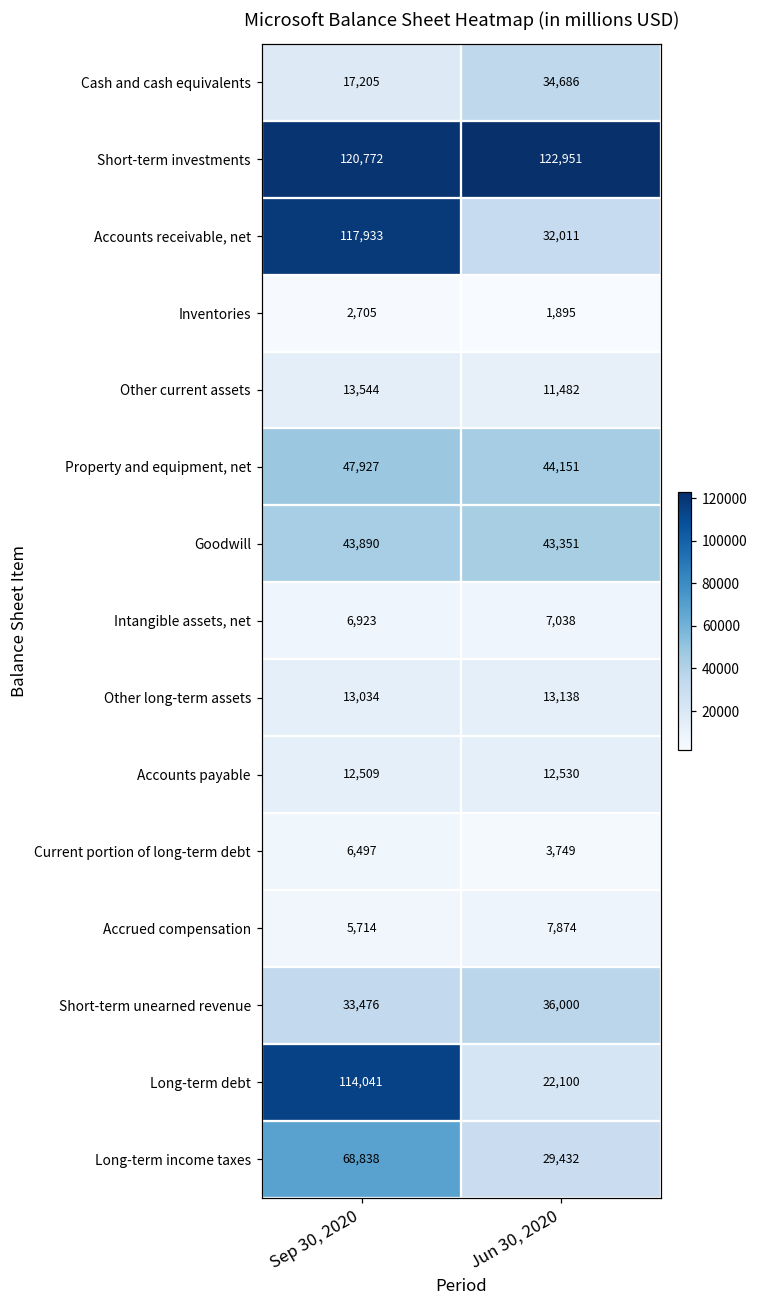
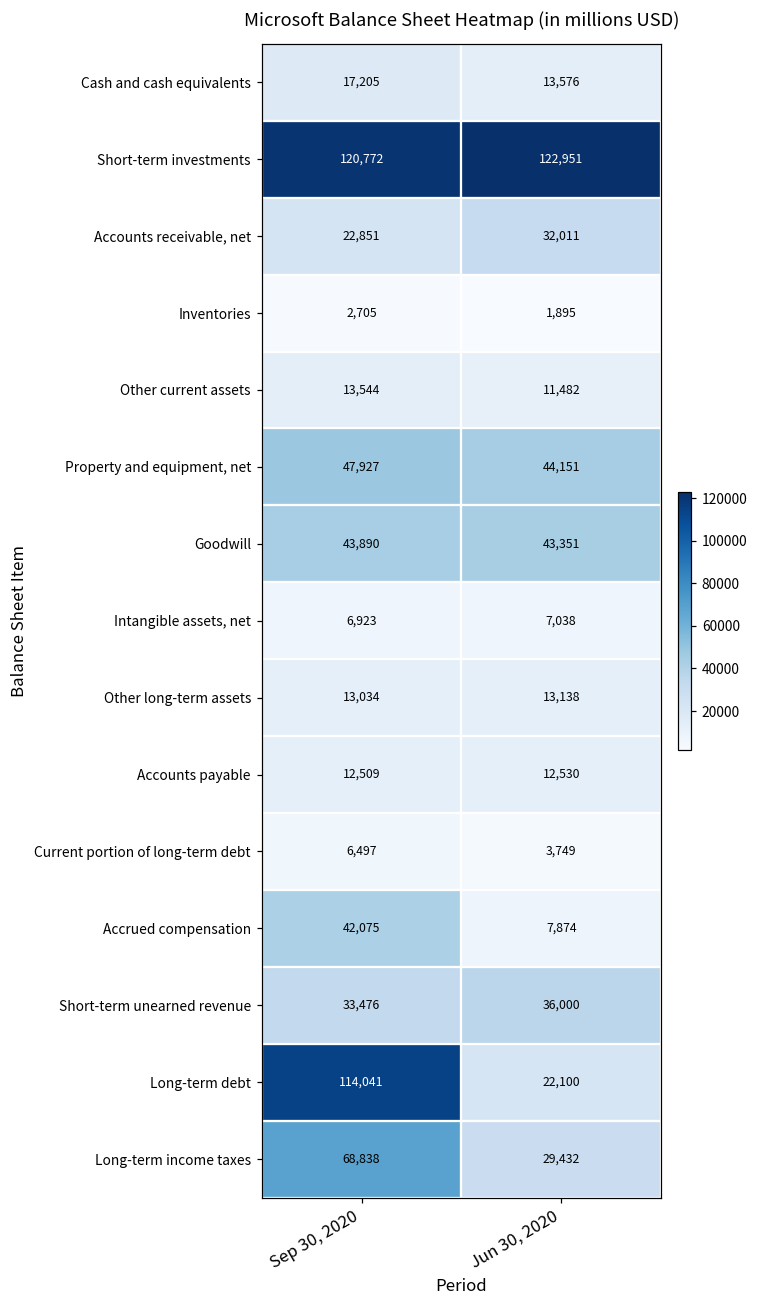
  {
    "Cash and cash equivalents": {
      "Sep 30, 2020": "17,205",
-     "Jun 30, 2020": "34,686"
+     "Jun 30, 2020": "13,576"
    },
    "Short-term investments": {
      "Sep 30, 2020": "120,772",
      "Jun 30, 2020": "122,951"
    },
    "Accounts receivable, net": {
-     "Sep 30, 2020": "117,933",
+     "Sep 30, 2020": "22,851",
      "Jun 30, 2020": "32,011"
    },
    "Inventories": {
      "Sep 30, 2020": "2,705",
      "Jun 30, 2020": "1,895"
    },
    "Other current assets": {
      "Sep 30, 2020": "13,544",
      "Jun 30, 2020": "11,482"
    },
    "Property and equipment, net": {
      "Sep 30, 2020": "47,927",
      "Jun 30, 2020": "44,151"
    },
    "Goodwill": {
      "Sep 30, 2020": "43,890",
      "Jun 30, 2020": "43,351"
    },
    "Intangible assets, net": {
      "Sep 30, 2020": "6,923",
      "Jun 30, 2020": "7,038"
    },
    "Other long-term assets": {
      "Sep 30, 2020": "13,034",
      "Jun 30, 2020": "13,138"
    },
    "Accounts payable": {
      "Sep 30, 2020": "12,509",
      "Jun 30, 2020": "12,530"
    },
    "Current portion of long-term debt": {
      "Sep 30, 2020": "6,497",
      "Jun 30, 2020": "3,749"
    },
    "Accrued compensation": {
-     "Sep 30, 2020": "5,714",
+     "Sep 30, 2020": "42,075",
      "Jun 30, 2020": "7,874"
    },
    "Short-term unearned revenue": {
      "Sep 30, 2020": "33,476",
      "Jun 30, 2020": "36,000"
    },
    "Long-term debt": {
      "Sep 30, 2020": "114,041",
      "Jun 30, 2020": "22,100"
    },
    "Long-term income taxes": {
      "Sep 30, 2020": "68,838",
      "Jun 30, 2020": "29,432"
    }
  }
